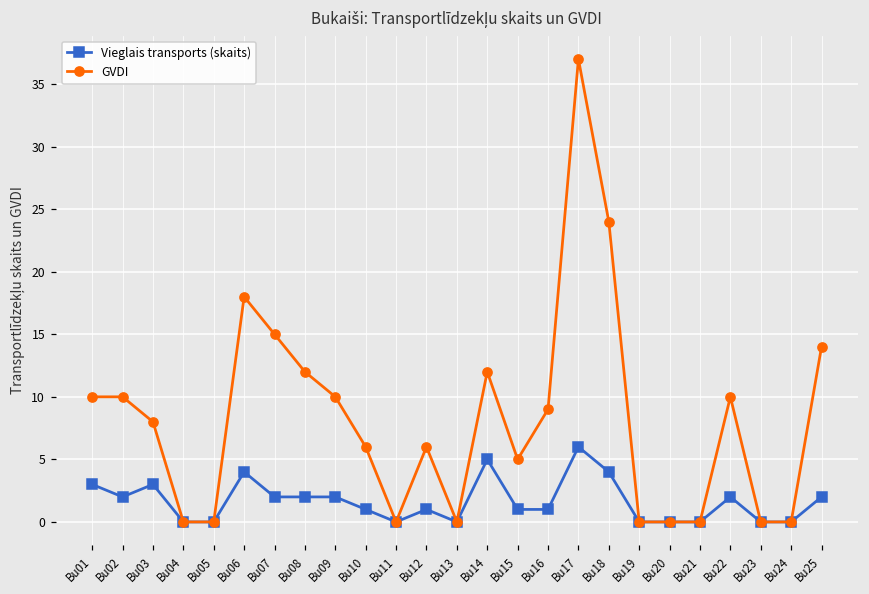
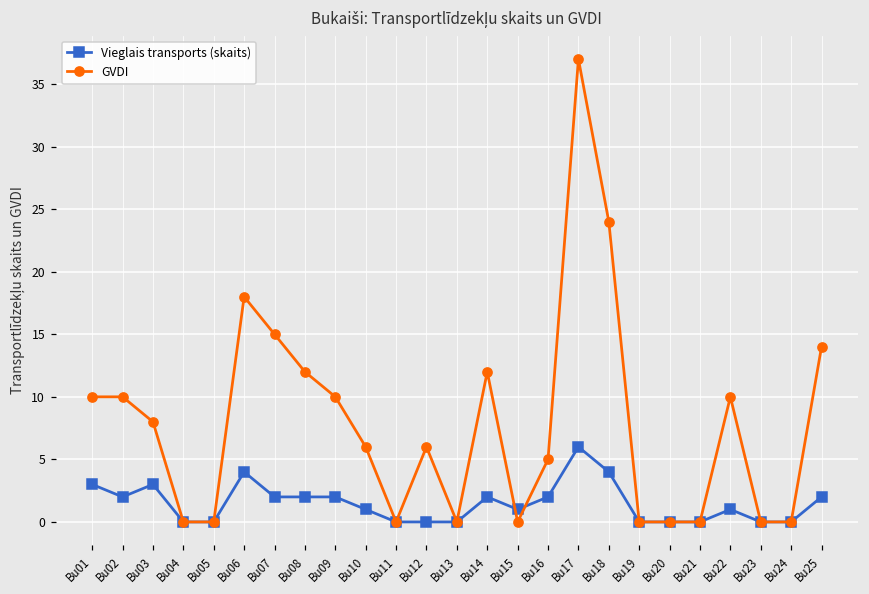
  {
    "Vieglais transports (skaits)": {
      "Bu01": 3,
      "Bu02": 2,
      "Bu03": 3,
      "Bu06": 4,
      "Bu07": 2,
      "Bu08": 2,
      "Bu09": 2,
      "Bu10": 1,
-     "Bu12": 1,
-     "Bu14": 5,
+     "Bu12": 0,
+     "Bu14": 2,
      "Bu15": 1,
-     "Bu16": 1,
+     "Bu16": 2,
      "Bu17": 6,
      "Bu18": 4,
-     "Bu22": 2,
+     "Bu22": 1,
      "Bu25": 2
    },
    "GVDI": {
      "Bu01": 10,
      "Bu02": 10,
      "Bu03": 8,
      "Bu06": 18,
      "Bu07": 15,
      "Bu08": 12,
      "Bu09": 10,
      "Bu10": 6,
      "Bu12": 6,
      "Bu14": 12,
-     "Bu15": 5,
-     "Bu16": 9,
+     "Bu15": 0,
+     "Bu16": 5,
      "Bu17": 37,
      "Bu18": 24,
      "Bu22": 10,
      "Bu25": 14
    }
  }
